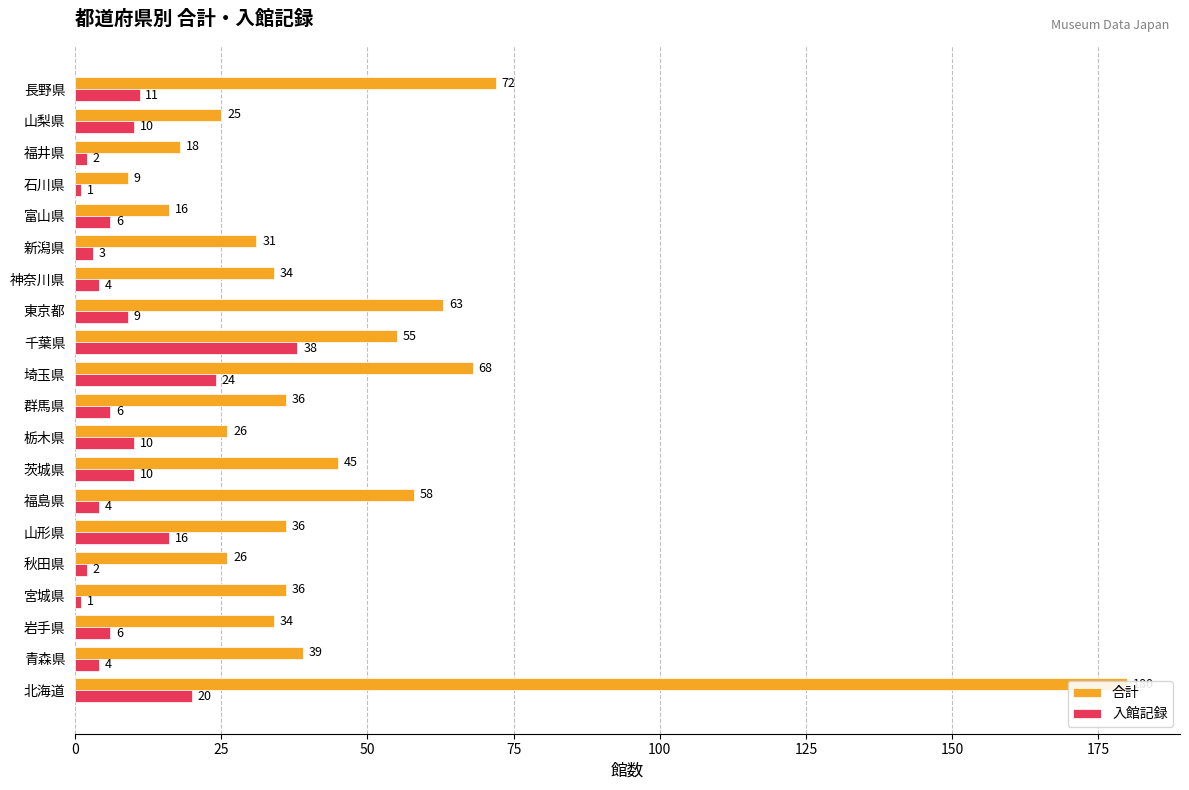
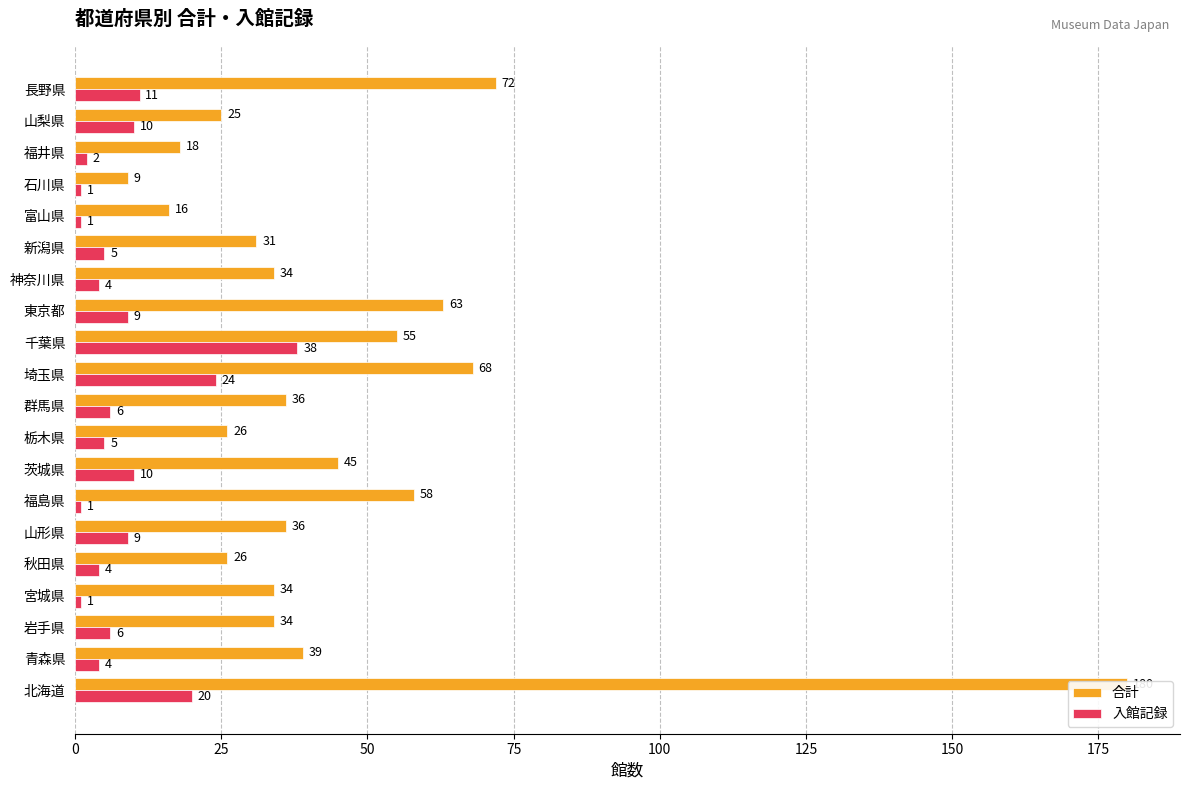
  {
    "合計": {
      "長野県": 72,
      "山梨県": 25,
      "福井県": 18,
      "石川県": 9,
      "富山県": 16,
      "新潟県": 31,
      "神奈川県": 34,
      "東京都": 63,
      "千葉県": 55,
      "埼玉県": 68,
      "群馬県": 36,
      "栃木県": 26,
      "茨城県": 45,
      "福島県": 58,
      "山形県": 36,
      "秋田県": 26,
-     "宮城県": 36,
+     "宮城県": 34,
      "岩手県": 34,
      "青森県": 39
    },
    "入館記録": {
      "長野県": 11,
      "山梨県": 10,
      "福井県": 2,
      "石川県": 1,
-     "富山県": 6,
-     "新潟県": 3,
+     "富山県": 1,
+     "新潟県": 5,
      "神奈川県": 4,
      "東京都": 9,
      "千葉県": 38,
      "埼玉県": 24,
      "群馬県": 6,
-     "栃木県": 10,
+     "栃木県": 5,
      "茨城県": 10,
-     "福島県": 4,
-     "山形県": 16,
-     "秋田県": 2,
+     "福島県": 1,
+     "山形県": 9,
+     "秋田県": 4,
      "宮城県": 1,
      "岩手県": 6,
      "青森県": 4,
      "北海道": 20
    }
  }
